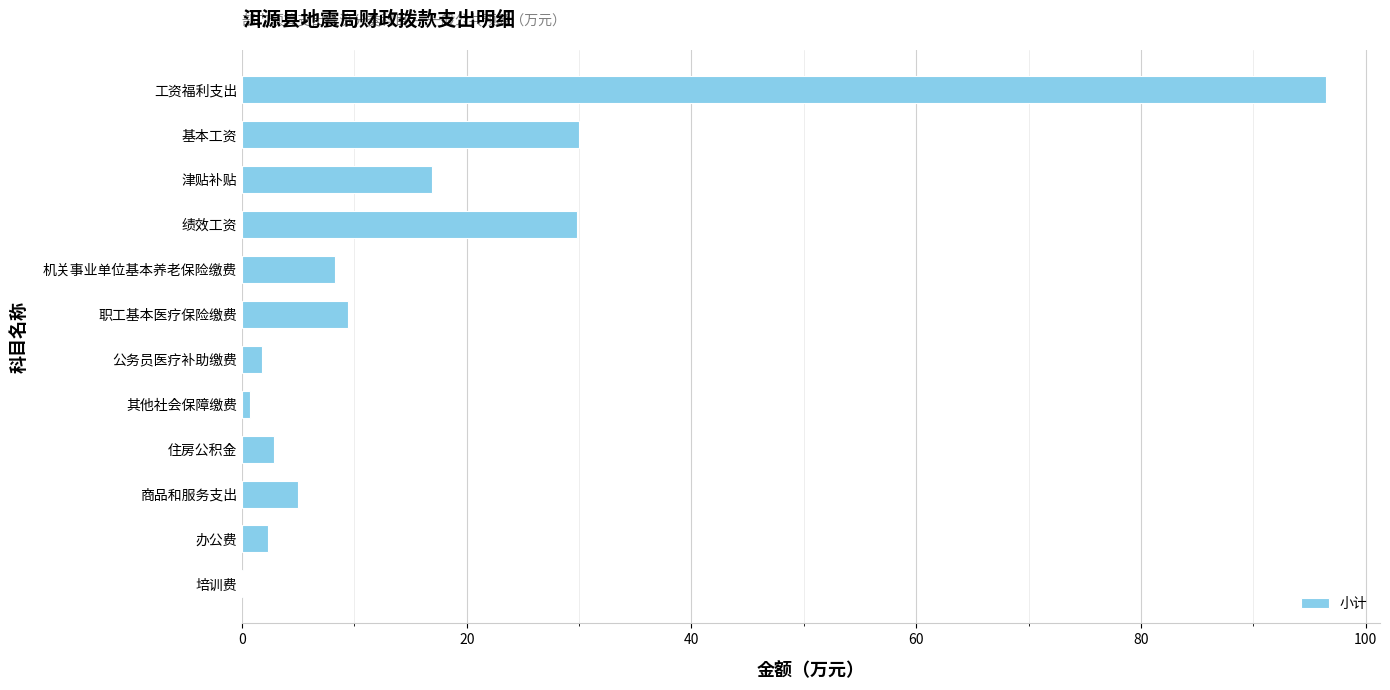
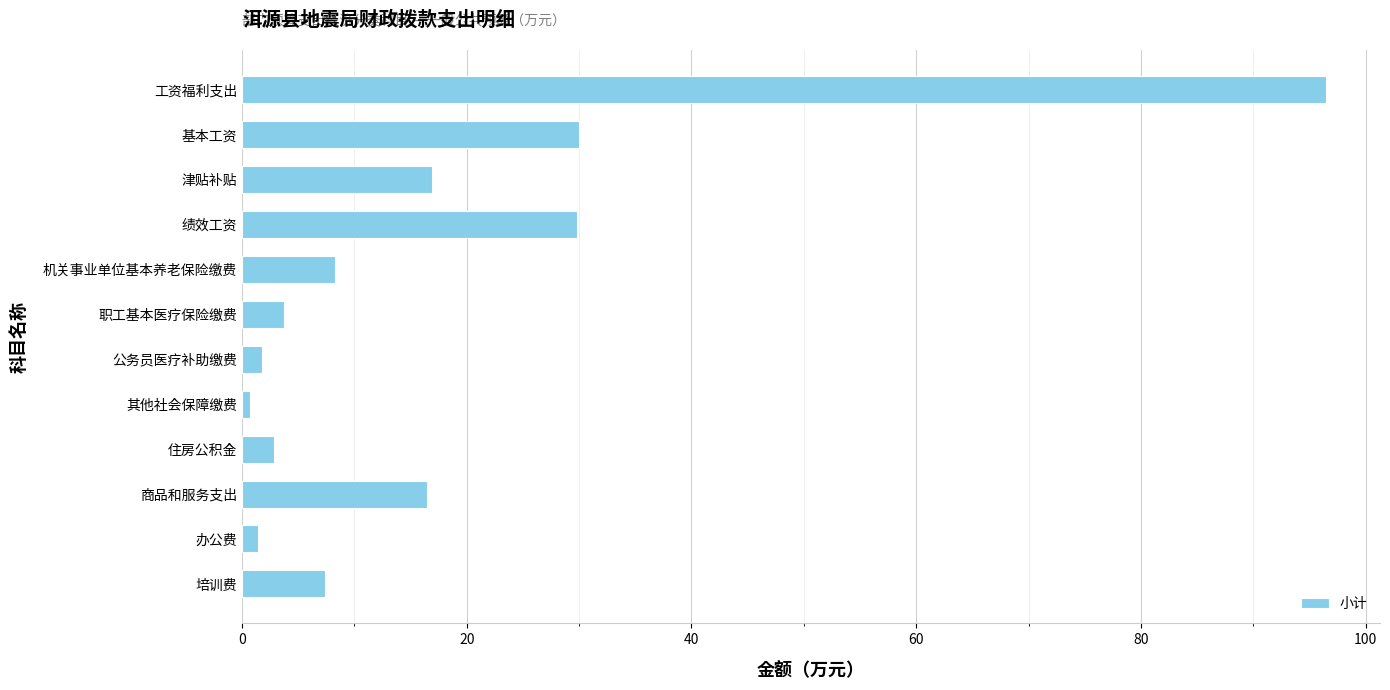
  {
    "工资福利支出": 96.5,
    "基本工资": 30.0,
    "津贴补贴": 16.9,
    "绩效工资": 29.8,
    "机关事业单位基本养老保险缴费": 8.3,
-   "职工基本医疗保险缴费": 9.4,
+   "职工基本医疗保险缴费": 3.7,
    "公务员医疗补助缴费": 1.8,
    "其他社会保障缴费": 0.7,
    "住房公积金": 2.9,
-   "商品和服务支出": 5.0,
-   "办公费": 2.3,
-   "培训费": 0.1
+   "商品和服务支出": 16.5,
+   "办公费": 1.5,
+   "培训费": 7.4
  }
